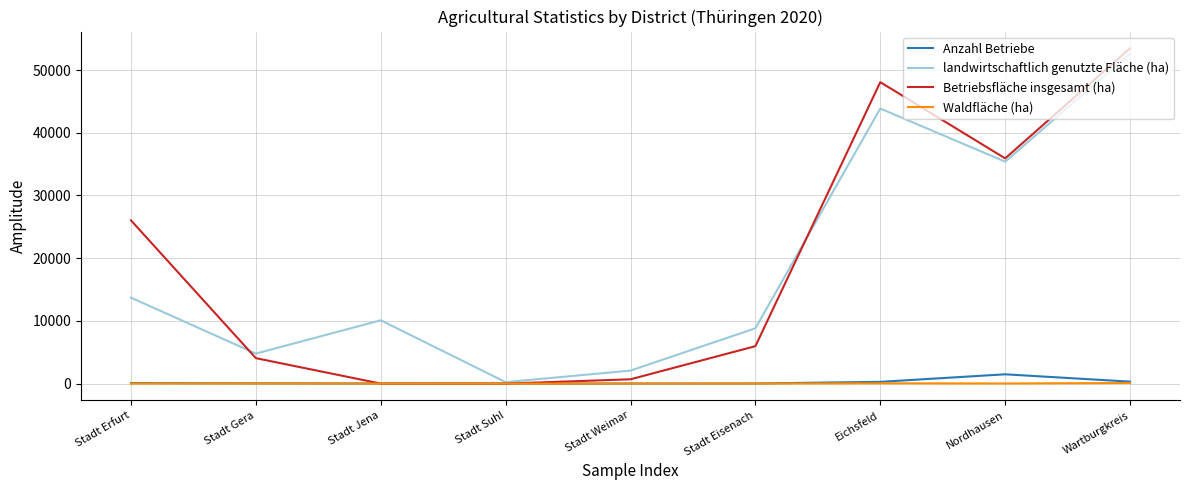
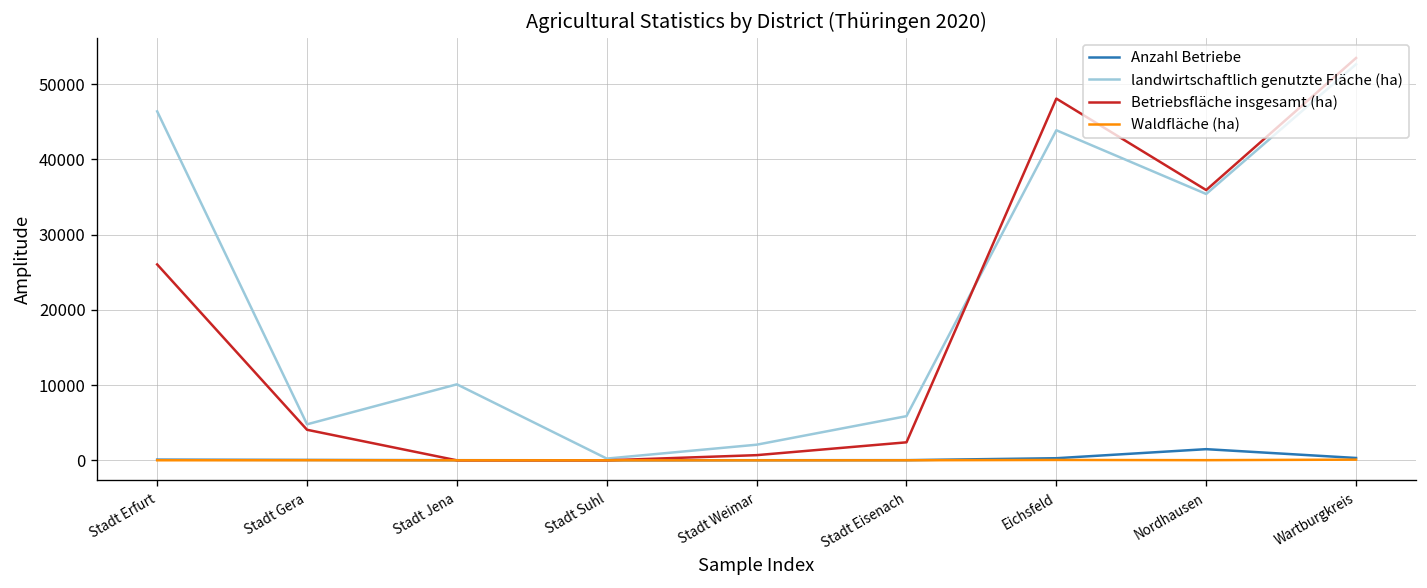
  {
    "Anzahl Betriebe": {
      "Nordhausen": 1000
    },
    "landwirtschaftlich genutzte Fläche (ha)": {
-     "Stadt Erfurt": 14000,
+     "Stadt Erfurt": 46000,
      "Stadt Gera": 5000,
      "Stadt Jena": 10000,
      "Stadt Weimar": 2000,
-     "Stadt Eisenach": 9000,
+     "Stadt Eisenach": 6000,
      "Eichsfeld": 44000,
      "Nordhausen": 35000
    },
    "Betriebsfläche insgesamt (ha)": {
      "Stadt Erfurt": 26000,
      "Stadt Gera": 4000,
      "Stadt Weimar": 1000,
-     "Stadt Eisenach": 6000,
+     "Stadt Eisenach": 2000,
      "Eichsfeld": 48000,
      "Nordhausen": 36000
    },
    "Waldfläche (ha)": {
      "Nordhausen": 0
    }
  }
